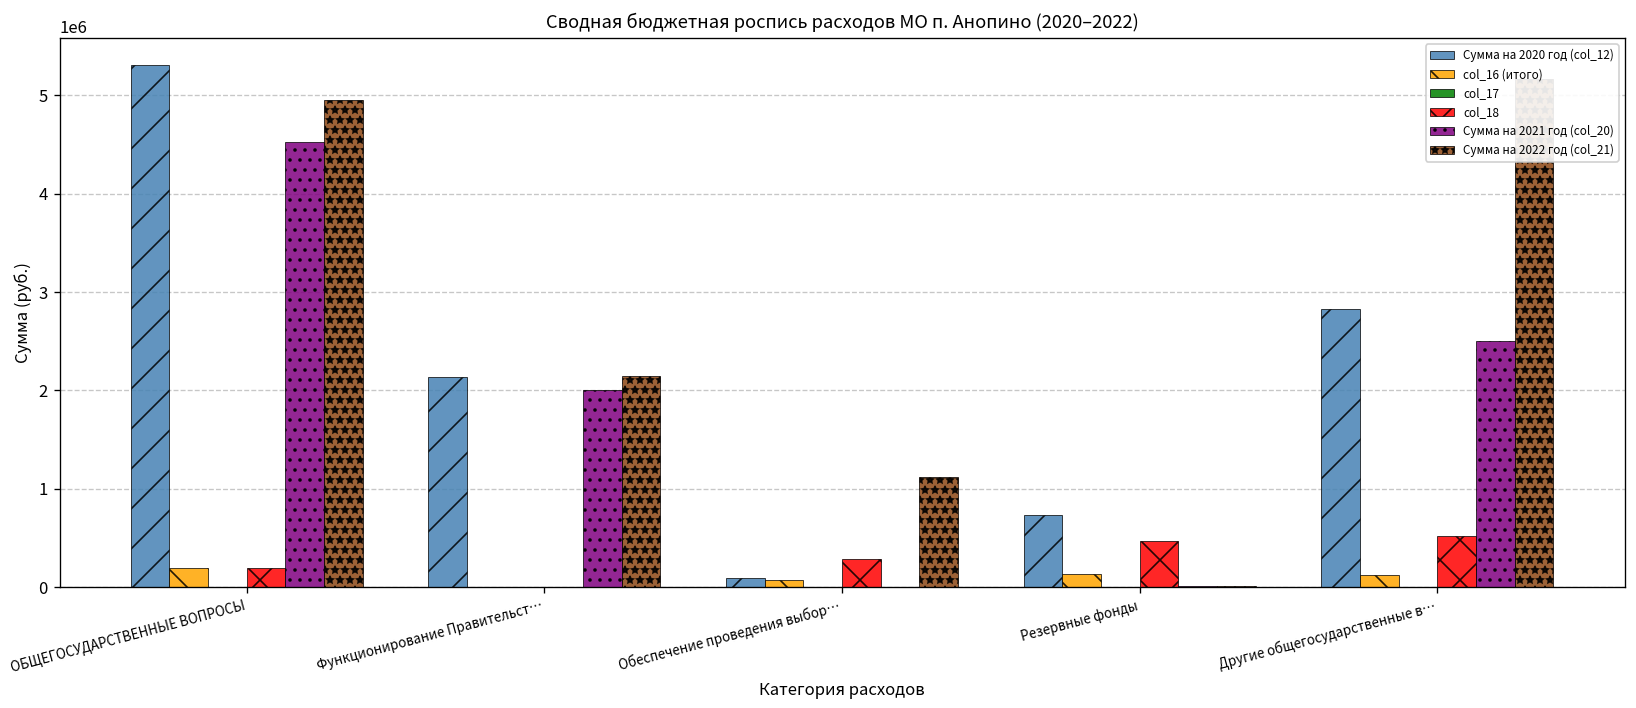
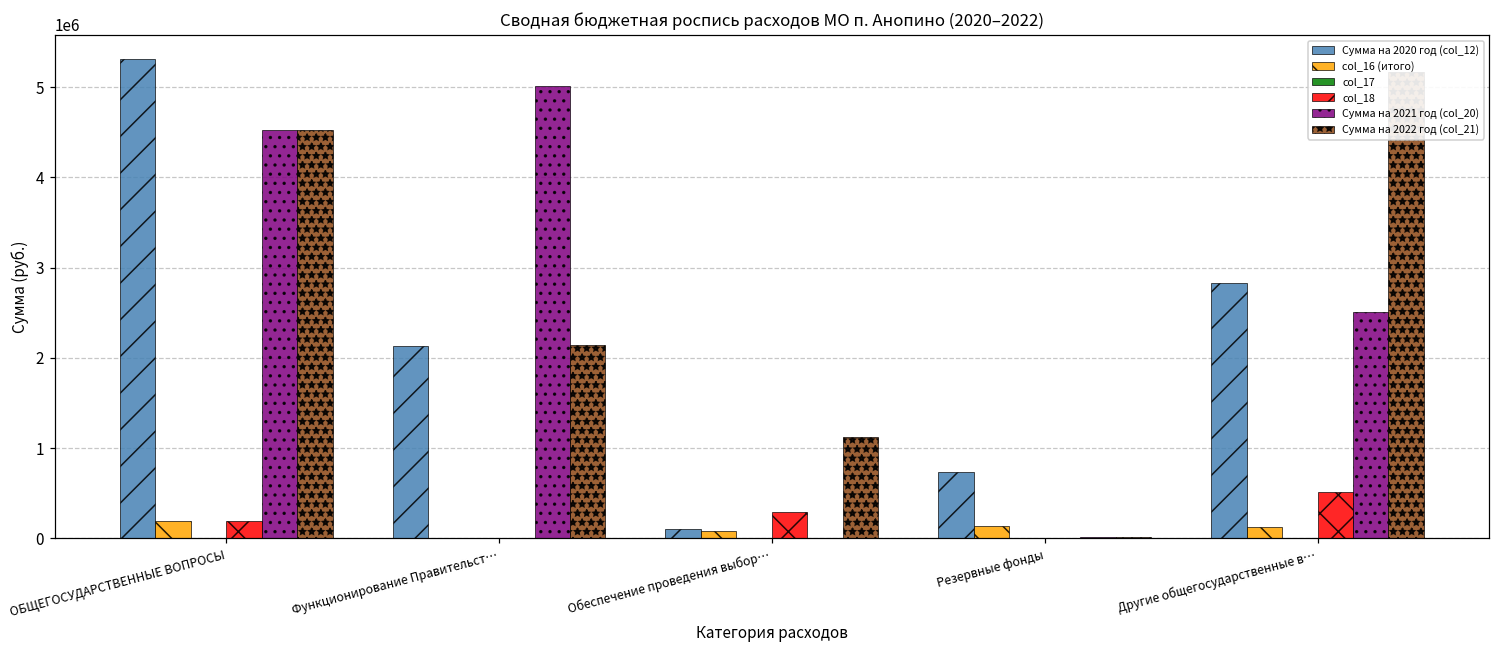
  {
    "Сумма на 2020 год (col_12)": {
      "ОБЩЕГОСУДАРСТВЕННЫЕ ВОПРОСЫ": 5300000,
      "Функционирование Правительст…": 2100000,
      "Обеспечение проведения выбор…": 100000,
      "Резервные фонды": 700000,
      "Другие общегосударственные в…": 2800000
    },
    "col_16 (итого)": {
      "ОБЩЕГОСУДАРСТВЕННЫЕ ВОПРОСЫ": 200000,
      "Функционирование Правительст…": 0,
      "Обеспечение проведения выбор…": 100000,
      "Резервные фонды": 100000,
      "Другие общегосударственные в…": 100000
    },
    "col_17": {
      "ОБЩЕГОСУДАРСТВЕННЫЕ ВОПРОСЫ": 0,
      "Функционирование Правительст…": 0,
      "Обеспечение проведения выбор…": 0,
      "Резервные фонды": 0,
      "Другие общегосударственные в…": 0
    },
    "col_18": {
      "ОБЩЕГОСУДАРСТВЕННЫЕ ВОПРОСЫ": 200000,
      "Функционирование Правительст…": 0,
      "Обеспечение проведения выбор…": 300000,
-     "Резервные фонды": 500000,
+     "Резервные фонды": 0,
      "Другие общегосударственные в…": 500000
    },
    "Сумма на 2021 год (col_20)": {
      "ОБЩЕГОСУДАРСТВЕННЫЕ ВОПРОСЫ": 4500000,
-     "Функционирование Правительст…": 2000000,
+     "Функционирование Правительст…": 5000000,
      "Обеспечение проведения выбор…": 0,
      "Другие общегосударственные в…": 2500000
    },
    "Сумма на 2022 год (col_21)": {
-     "ОБЩЕГОСУДАРСТВЕННЫЕ ВОПРОСЫ": 5000000,
+     "ОБЩЕГОСУДАРСТВЕННЫЕ ВОПРОСЫ": 4500000,
      "Функционирование Правительст…": 2100000,
      "Обеспечение проведения выбор…": 1100000
    }
  }
